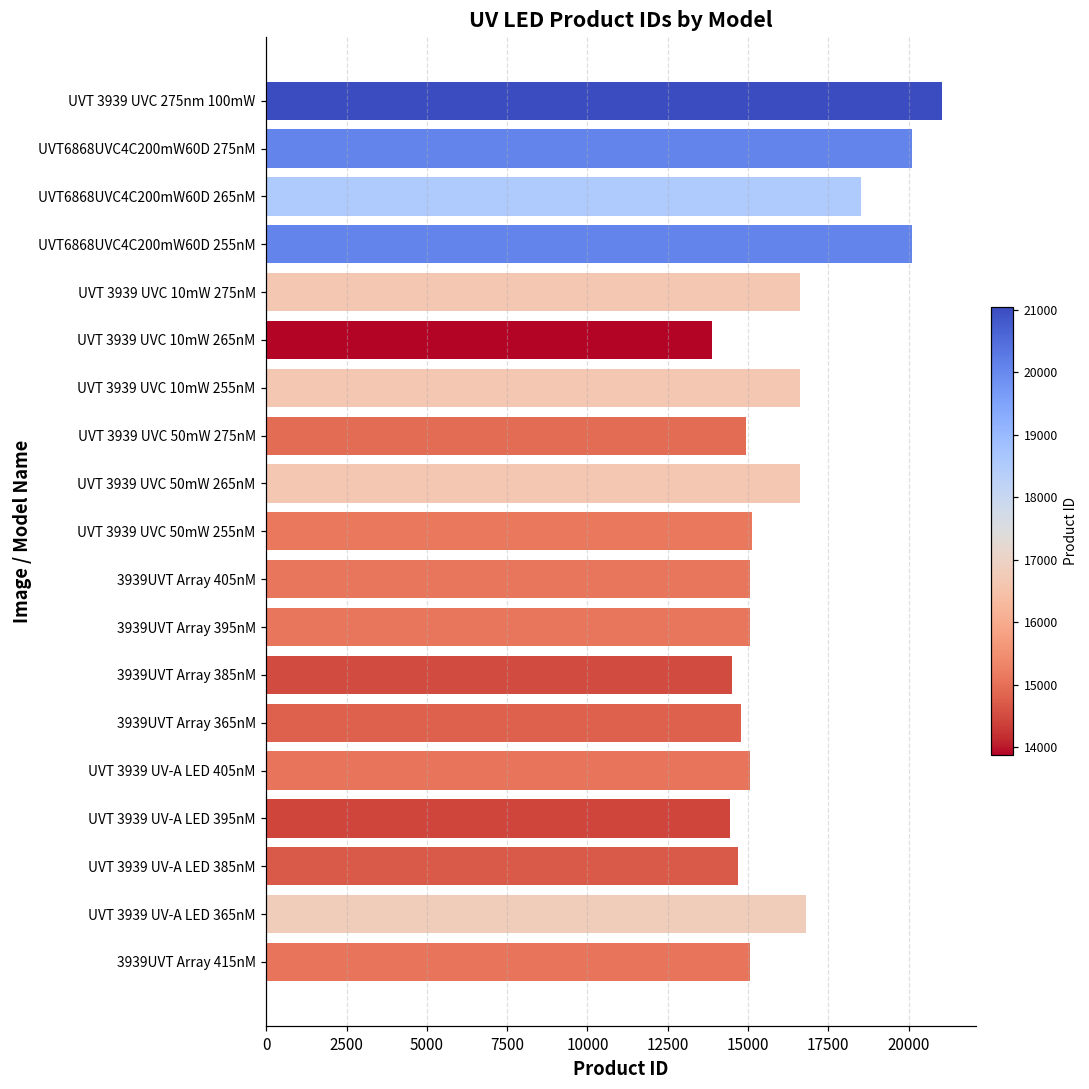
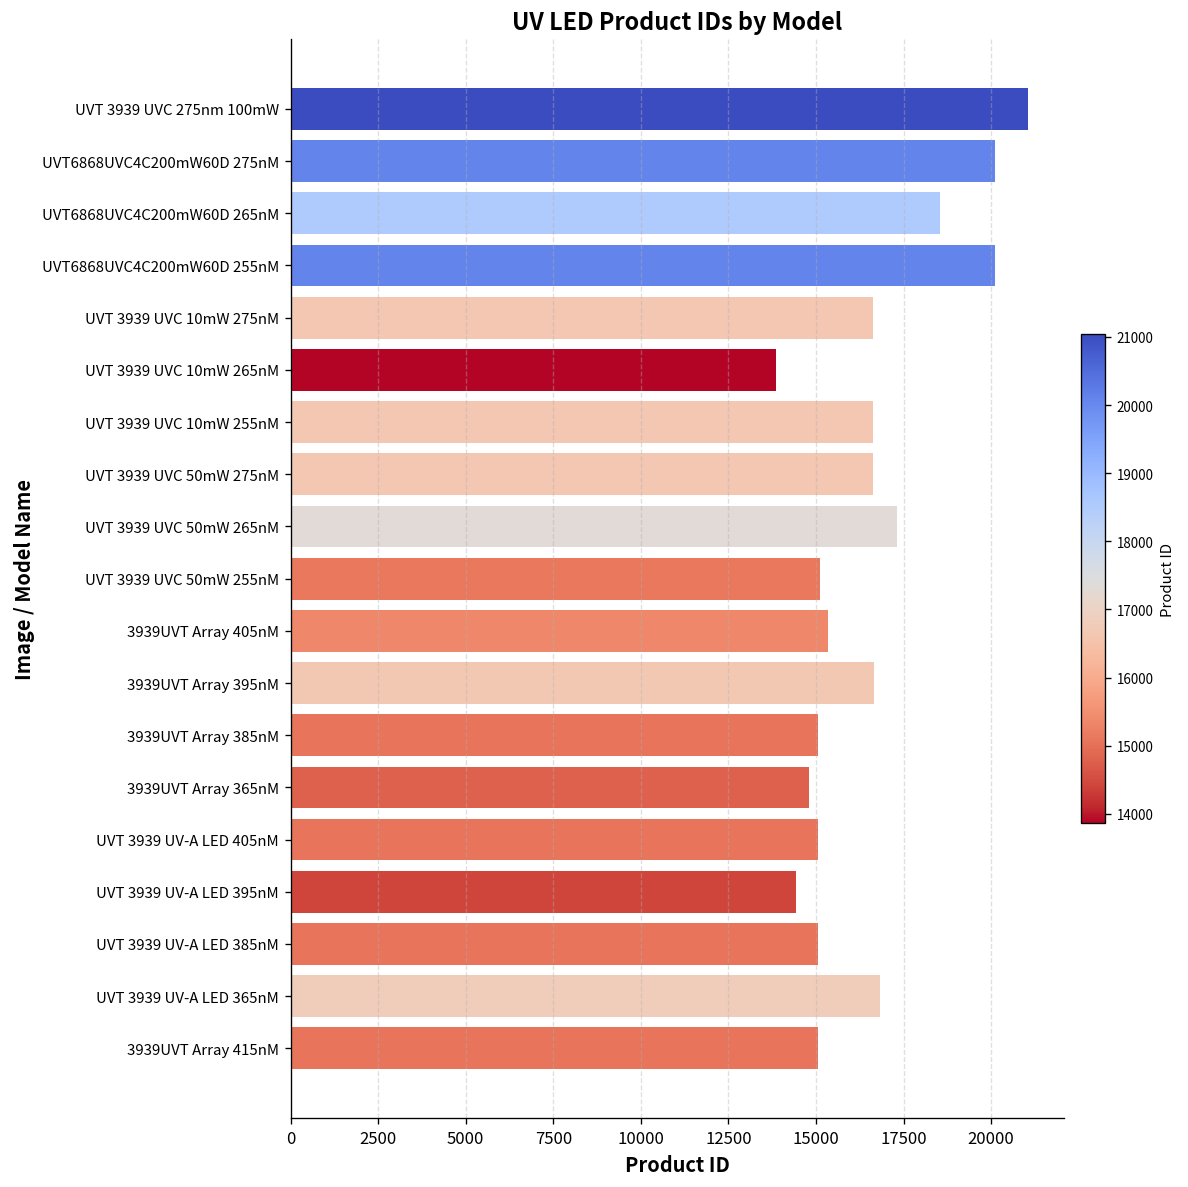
  {
    "UVT 3939 UVC 275nm 100mW": 21000,
    "UVT6868UVC4C200mW60D 275nM": 20100,
    "UVT6868UVC4C200mW60D 265nM": 18500,
    "UVT6868UVC4C200mW60D 255nM": 20100,
    "UVT 3939 UVC 10mW 275nM": 16600,
    "UVT 3939 UVC 10mW 265nM": 13900,
    "UVT 3939 UVC 10mW 255nM": 16600,
-   "UVT 3939 UVC 50mW 275nM": 14900,
-   "UVT 3939 UVC 50mW 265nM": 16600,
+   "UVT 3939 UVC 50mW 275nM": 16600,
+   "UVT 3939 UVC 50mW 265nM": 17300,
    "UVT 3939 UVC 50mW 255nM": 15100,
-   "3939UVT Array 405nM": 15100,
-   "3939UVT Array 395nM": 15100,
-   "3939UVT Array 385nM": 14500,
+   "3939UVT Array 405nM": 15400,
+   "3939UVT Array 395nM": 16700,
+   "3939UVT Array 385nM": 15100,
    "3939UVT Array 365nM": 14800,
    "UVT 3939 UV-A LED 405nM": 15100,
    "UVT 3939 UV-A LED 395nM": 14400,
-   "UVT 3939 UV-A LED 385nM": 14700,
+   "UVT 3939 UV-A LED 385nM": 15100,
    "UVT 3939 UV-A LED 365nM": 16800,
    "3939UVT Array 415nM": 15100
  }
